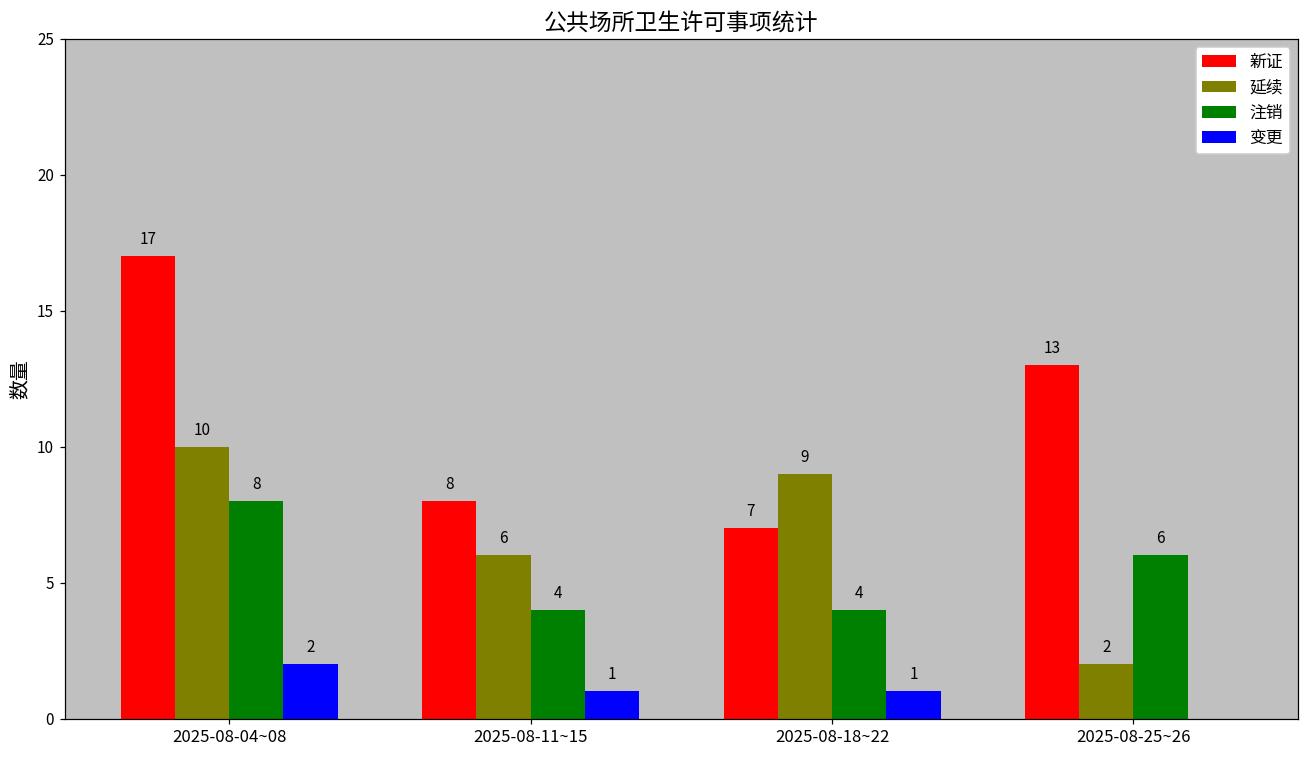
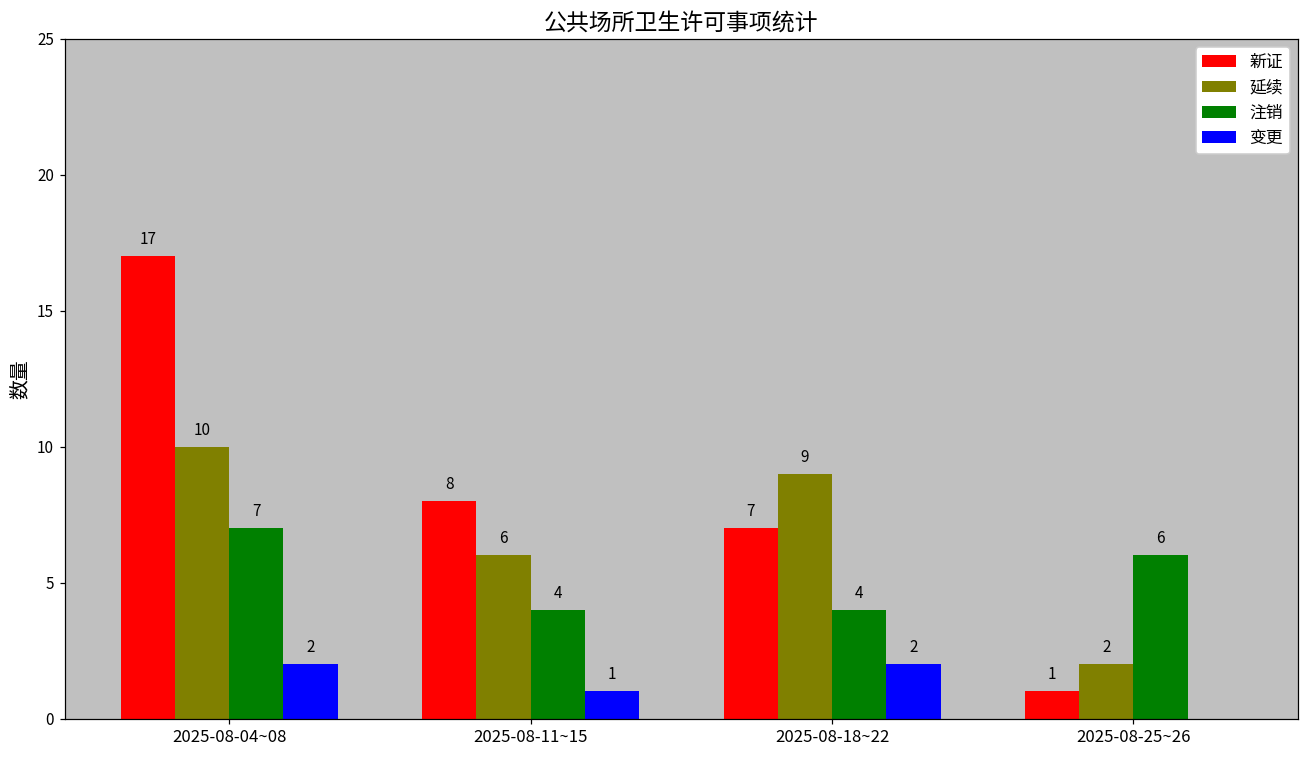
  {
    "新证": {
      "2025-08-04~08": 17,
      "2025-08-11~15": 8,
      "2025-08-18~22": 7,
-     "2025-08-25~26": 13
+     "2025-08-25~26": 1
    },
    "延续": {
      "2025-08-04~08": 10,
      "2025-08-11~15": 6,
      "2025-08-18~22": 9,
      "2025-08-25~26": 2
    },
    "注销": {
-     "2025-08-04~08": 8,
+     "2025-08-04~08": 7,
      "2025-08-11~15": 4,
      "2025-08-18~22": 4,
      "2025-08-25~26": 6
    },
    "变更": {
      "2025-08-04~08": 2,
      "2025-08-11~15": 1,
-     "2025-08-18~22": 1
+     "2025-08-18~22": 2
    }
  }
